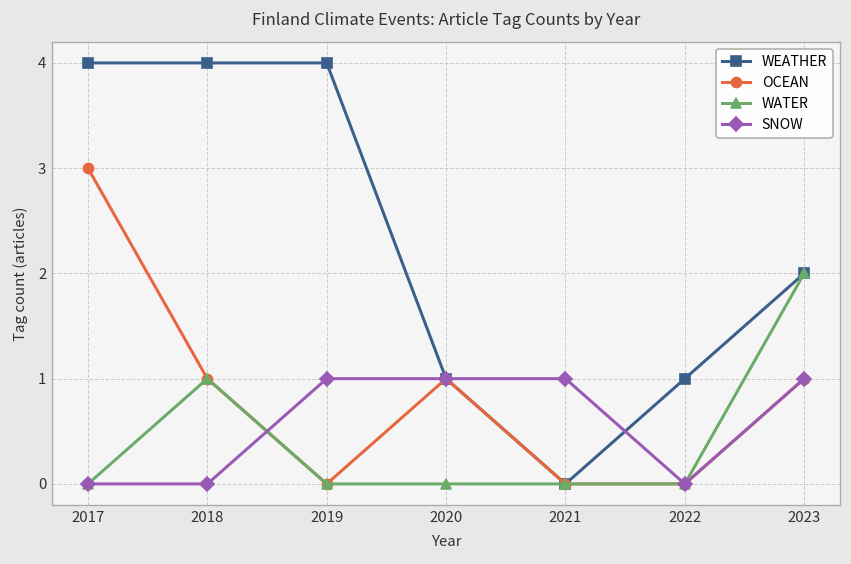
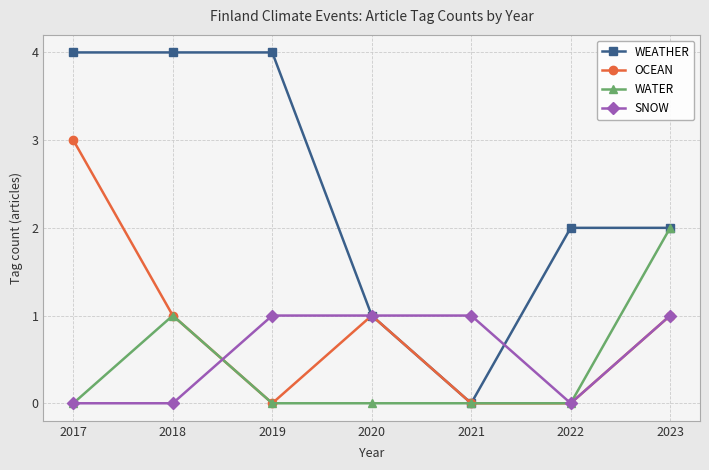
  {
    "WEATHER": {
      "2017": 4,
      "2018": 4,
      "2019": 4,
-     "2022": 1
+     "2022": 2
    },
    "OCEAN": {
      "2017": 3
    },
    "WATER": {
      "2020": 0
    },
    "SNOW": {
      "2018": 0,
      "2019": 1,
      "2021": 1
    }
  }
